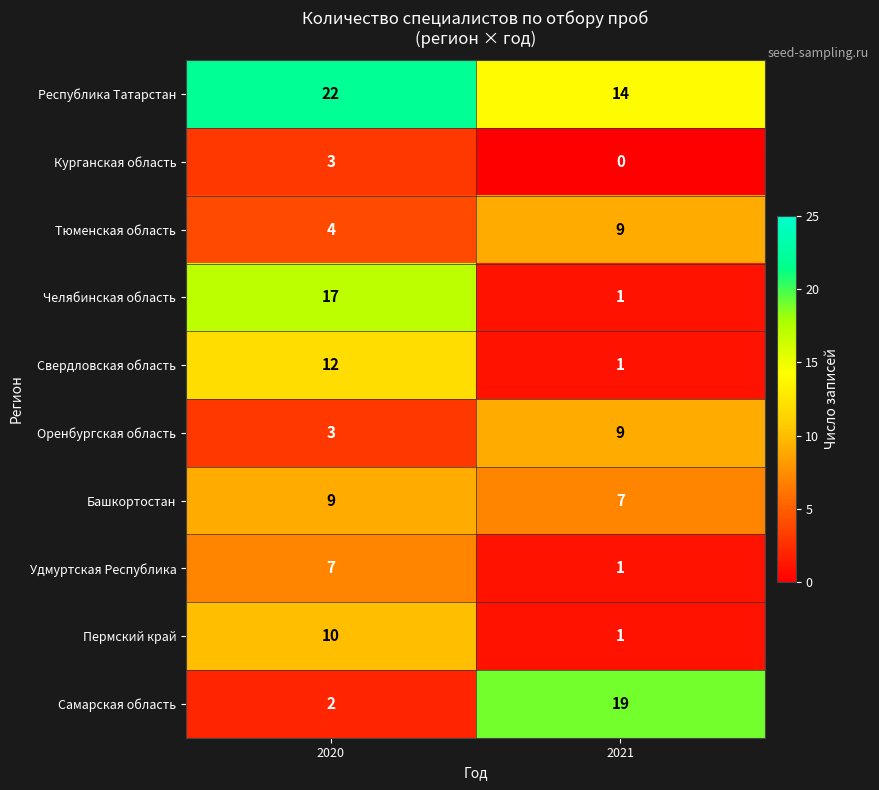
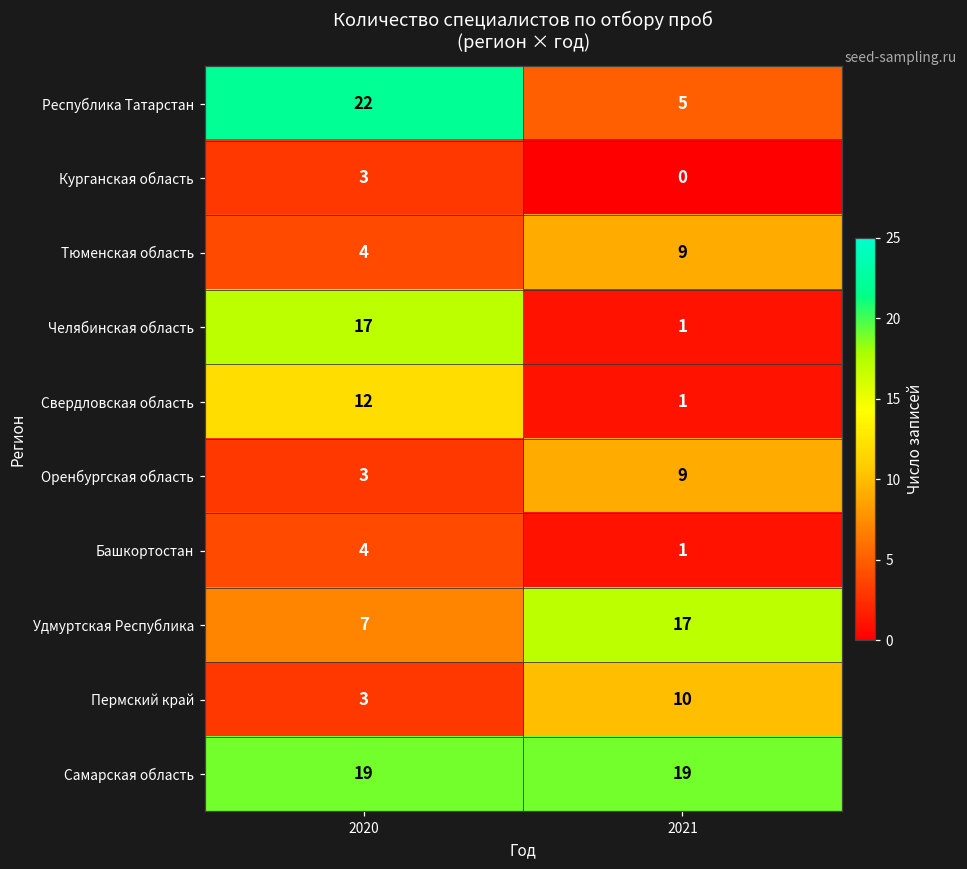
  {
    "Республика Татарстан": {
      "2020": 22,
-     "2021": 14
+     "2021": 5
    },
    "Курганская область": {
      "2020": 3,
      "2021": 0
    },
    "Тюменская область": {
      "2020": 4,
      "2021": 9
    },
    "Челябинская область": {
      "2020": 17,
      "2021": 1
    },
    "Свердловская область": {
      "2020": 12,
      "2021": 1
    },
    "Оренбургская область": {
      "2020": 3,
      "2021": 9
    },
    "Башкортостан": {
-     "2020": 9,
-     "2021": 7
+     "2020": 4,
+     "2021": 1
    },
    "Удмуртская Республика": {
      "2020": 7,
-     "2021": 1
+     "2021": 17
    },
    "Пермский край": {
-     "2020": 10,
-     "2021": 1
+     "2020": 3,
+     "2021": 10
    },
    "Самарская область": {
-     "2020": 2,
+     "2020": 19,
      "2021": 19
    }
  }
